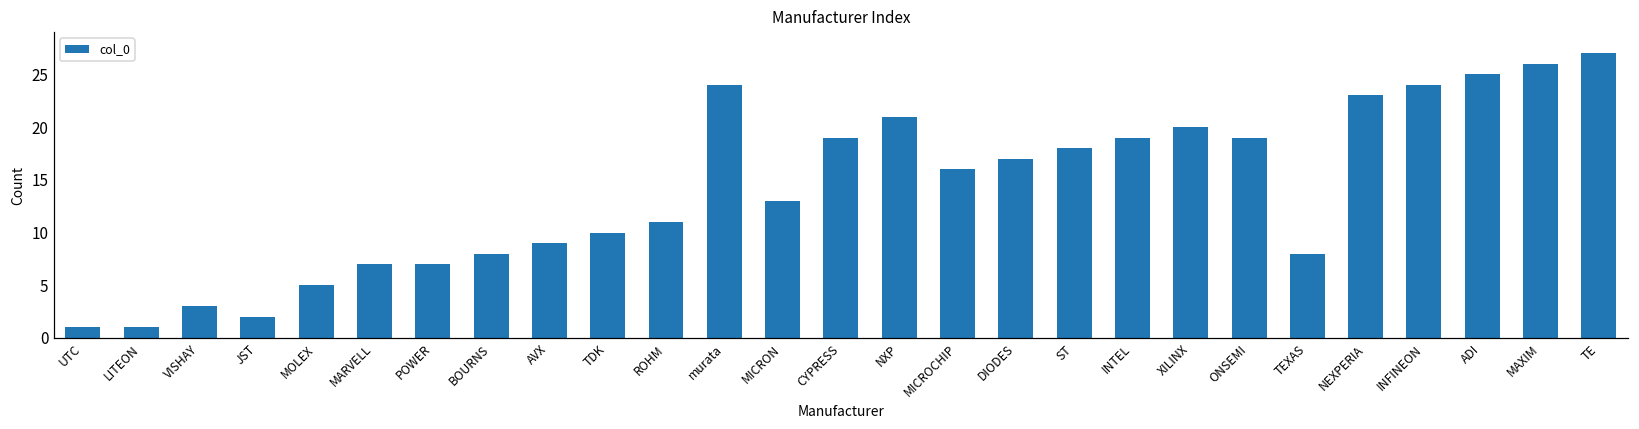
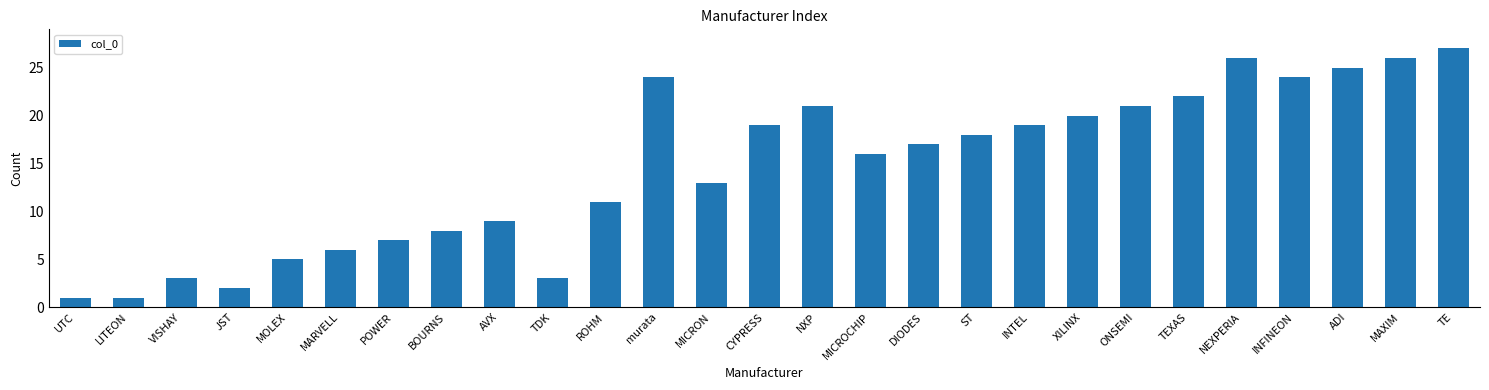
  {
    "UTC": 1,
    "LITEON": 1,
    "VISHAY": 3,
    "JST": 2,
    "MOLEX": 5,
-   "MARVELL": 7,
+   "MARVELL": 6,
    "POWER": 7,
    "BOURNS": 8,
    "AVX": 9,
-   "TDK": 10,
+   "TDK": 3,
    "ROHM": 11,
    "murata": 24,
    "MICRON": 13,
    "CYPRESS": 19,
    "NXP": 21,
    "MICROCHIP": 16,
    "DIODES": 17,
    "ST": 18,
    "INTEL": 19,
    "XILINX": 20,
-   "ONSEMI": 19,
-   "TEXAS": 8,
-   "NEXPERIA": 23,
+   "ONSEMI": 21,
+   "TEXAS": 22,
+   "NEXPERIA": 26,
    "INFINEON": 24,
    "ADI": 25,
    "MAXIM": 26,
    "TE": 27
  }
